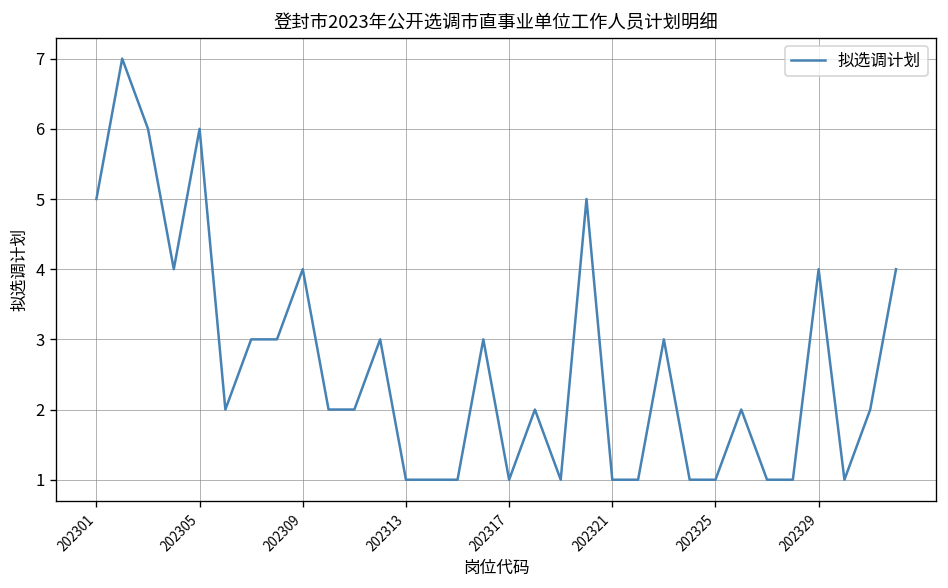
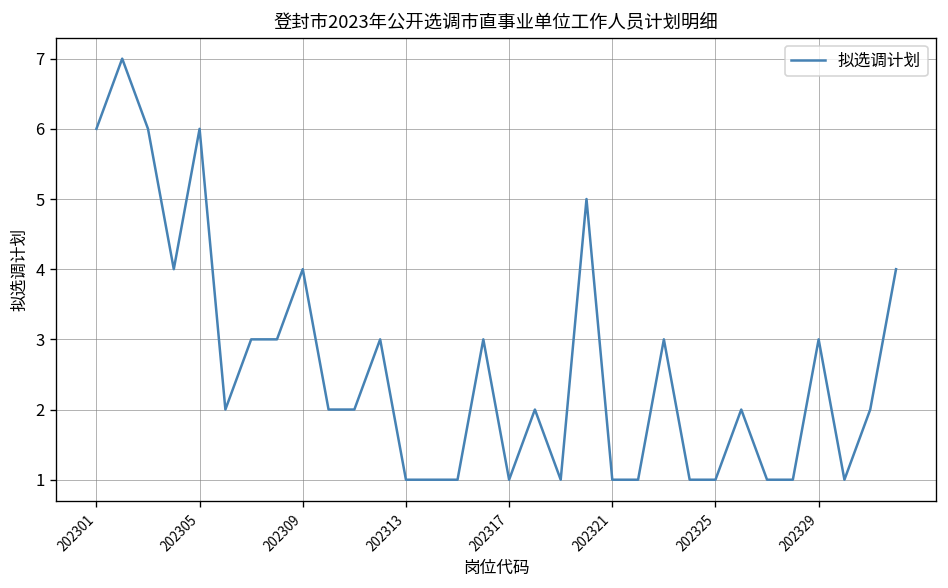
  {
-   "202301": 5,
+   "202301": 6,
    "202305": 6,
    "202309": 4,
    "202313": 1,
    "202317": 1,
    "202321": 1,
    "202325": 1,
-   "202329": 4
+   "202329": 3
  }
